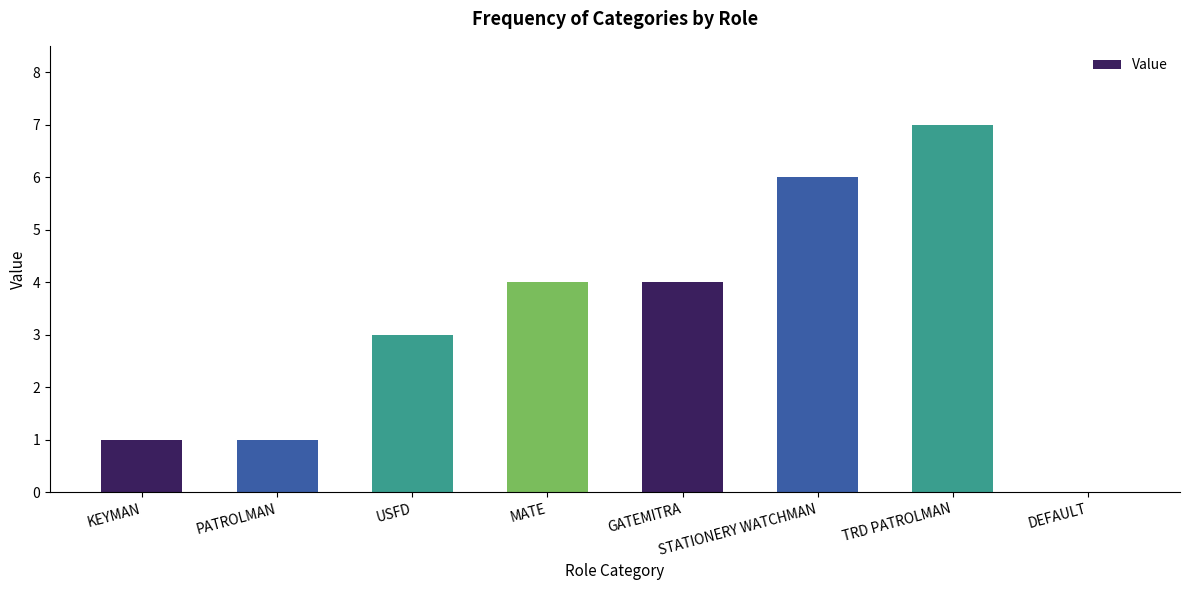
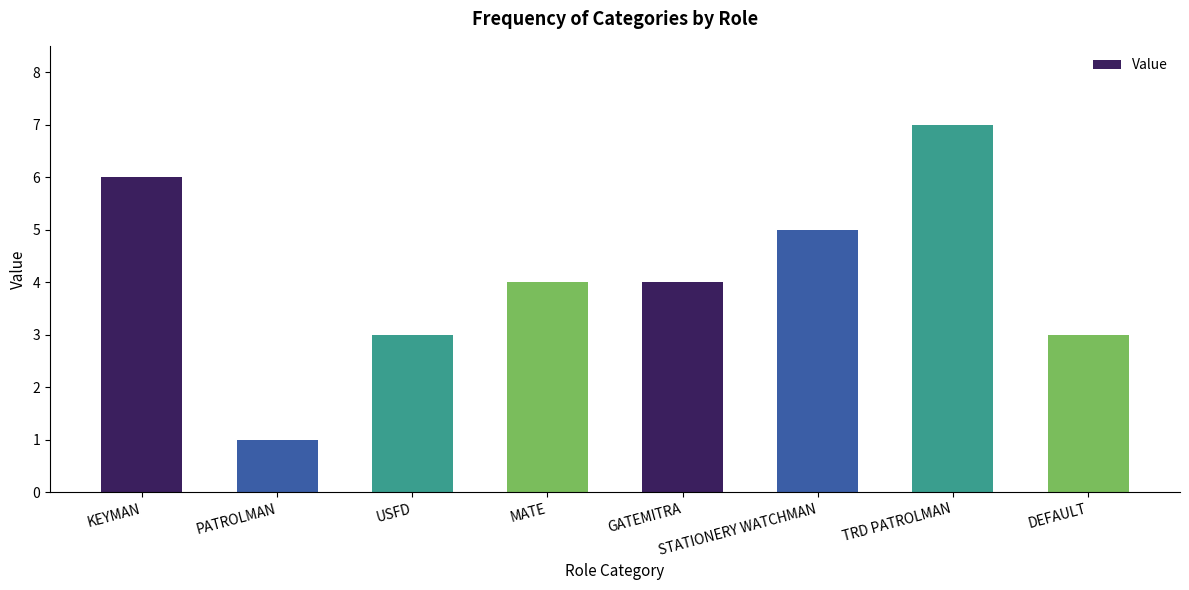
  {
-   "KEYMAN": 1,
+   "KEYMAN": 6,
    "PATROLMAN": 1,
    "USFD": 3,
    "MATE": 4,
    "GATEMITRA": 4,
-   "STATIONERY WATCHMAN": 6,
+   "STATIONERY WATCHMAN": 5,
    "TRD PATROLMAN": 7,
-   "DEFAULT": 0
+   "DEFAULT": 3
  }
